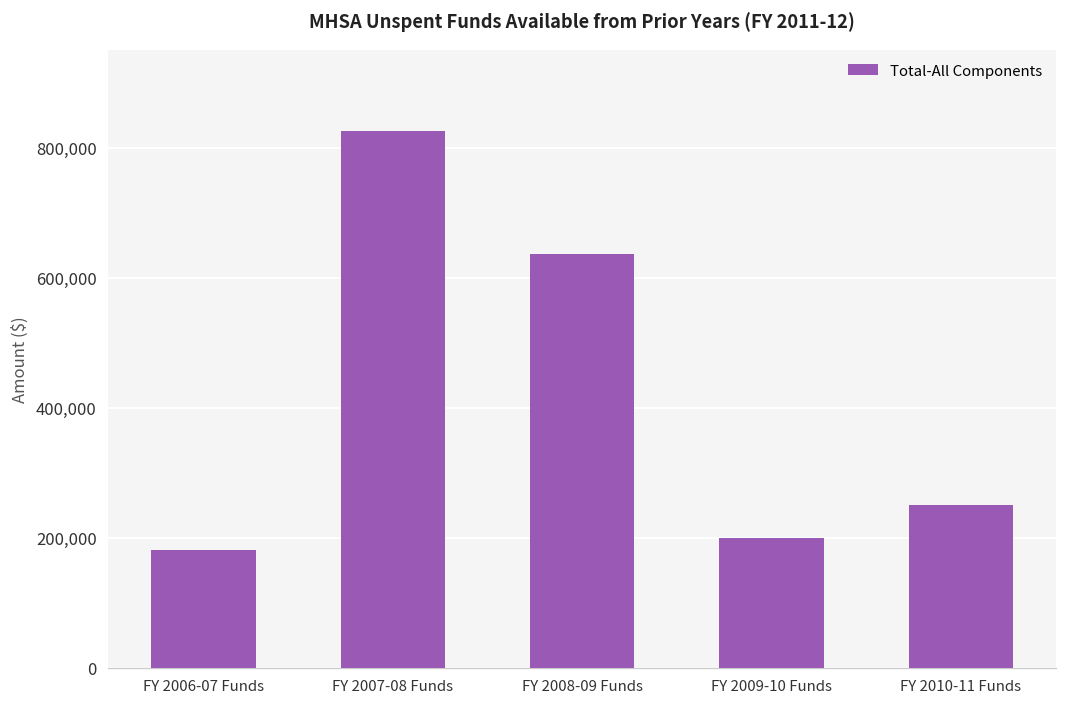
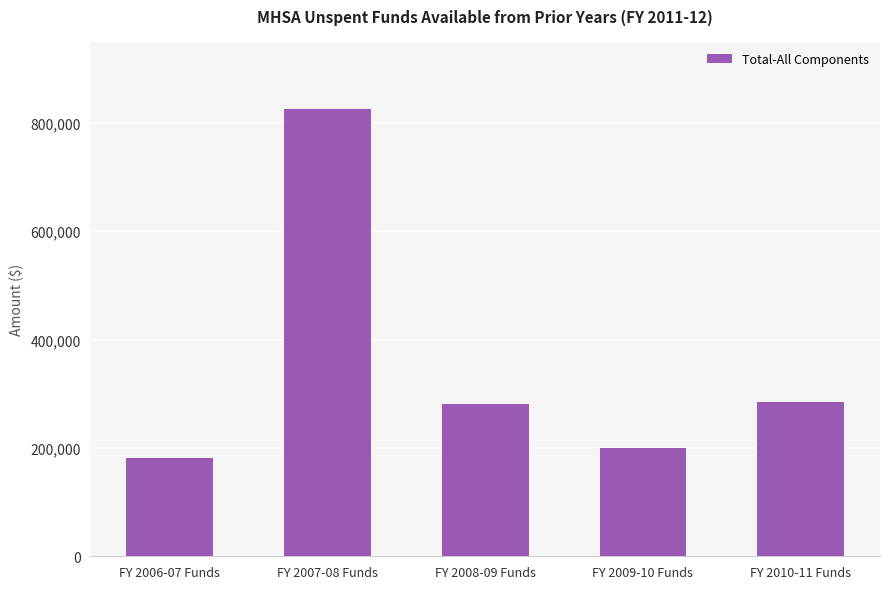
  {
    "FY 2006-07 Funds": "180,000",
    "FY 2007-08 Funds": "830,000",
-   "FY 2008-09 Funds": "640,000",
+   "FY 2008-09 Funds": "280,000",
    "FY 2009-10 Funds": "200,000",
-   "FY 2010-11 Funds": "250,000"
+   "FY 2010-11 Funds": "290,000"
  }
